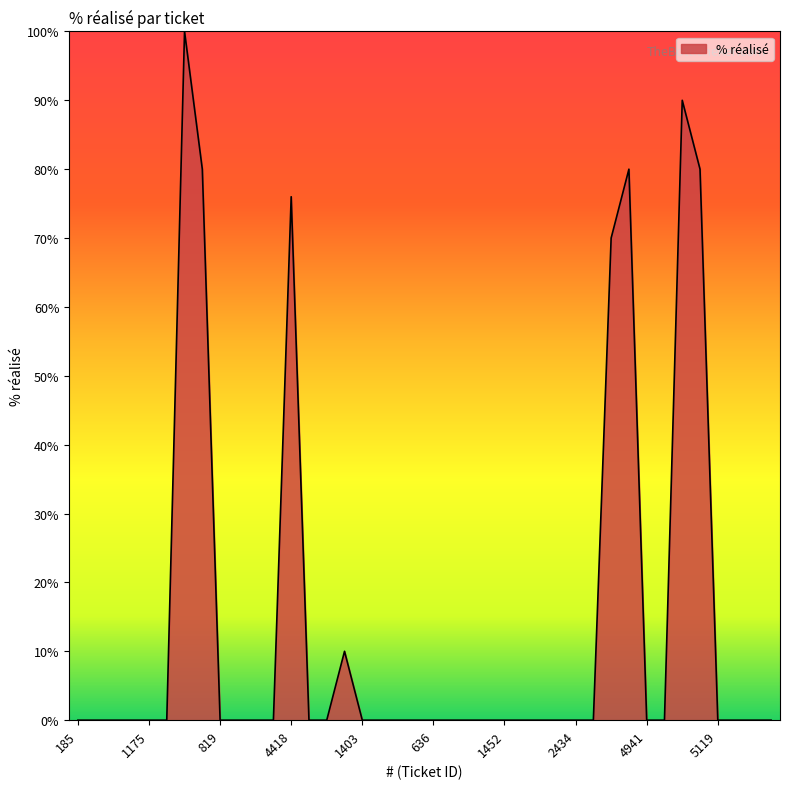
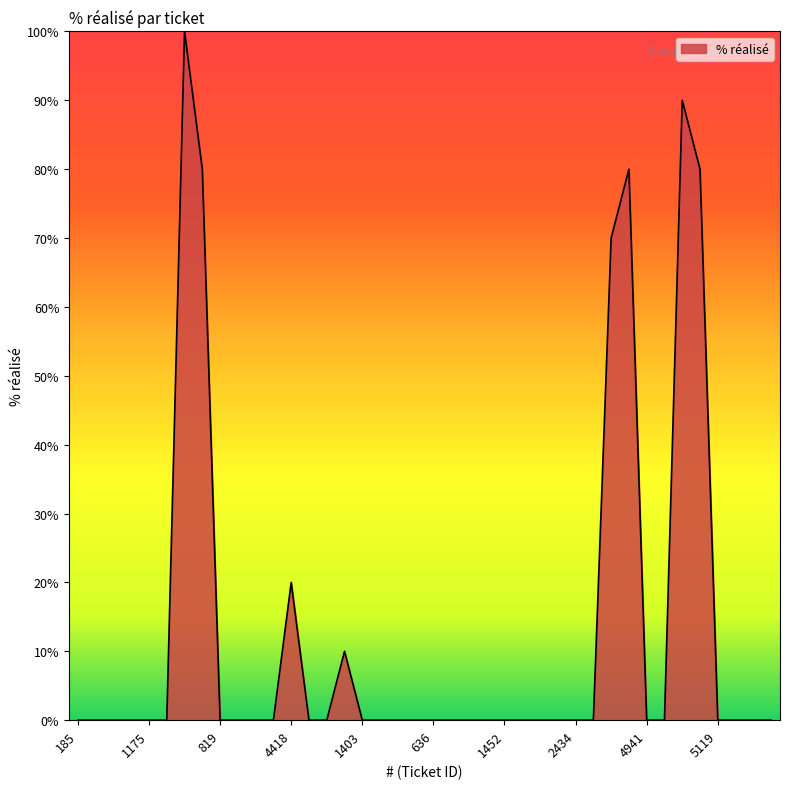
  {
    "185": "0%",
    "1175": "0%",
    "819": "0%",
-   "4418": "76%",
+   "4418": "20%",
    "1403": "0%",
    "636": "0%",
    "1452": "0%",
    "2434": "0%",
    "4941": "0%",
    "5119": "0%"
  }
